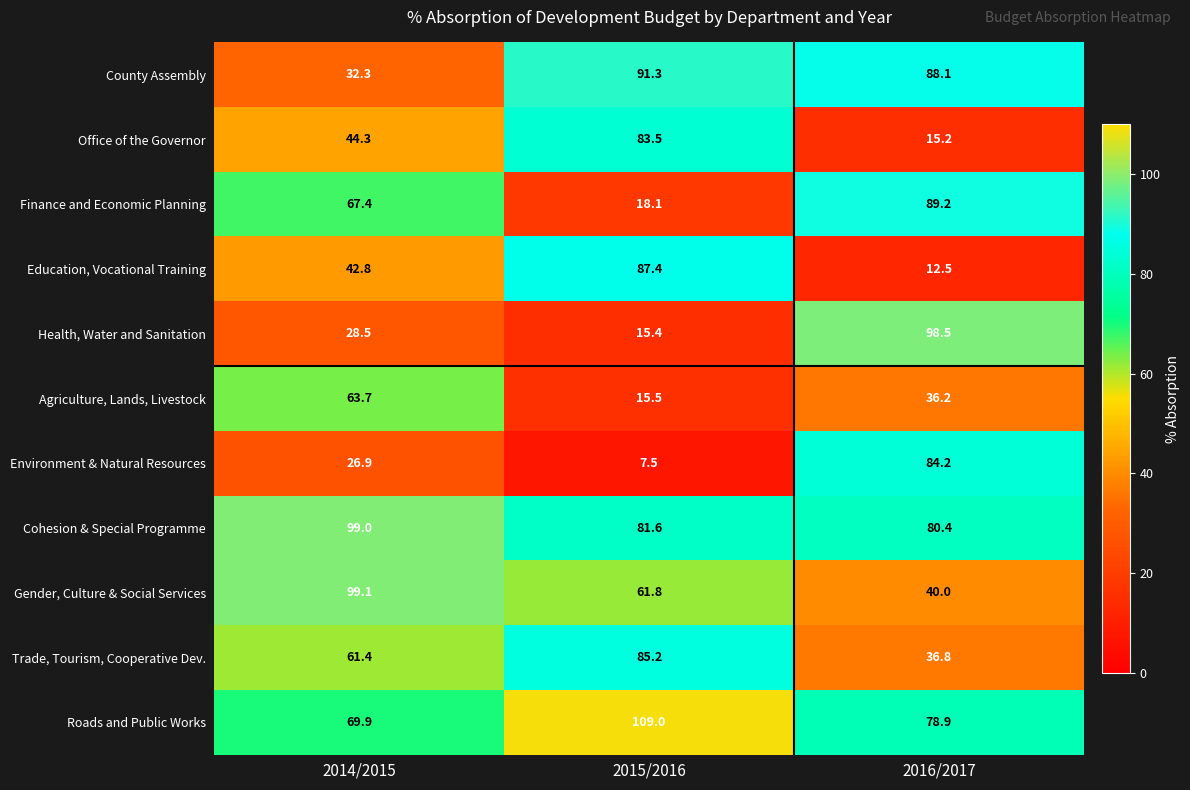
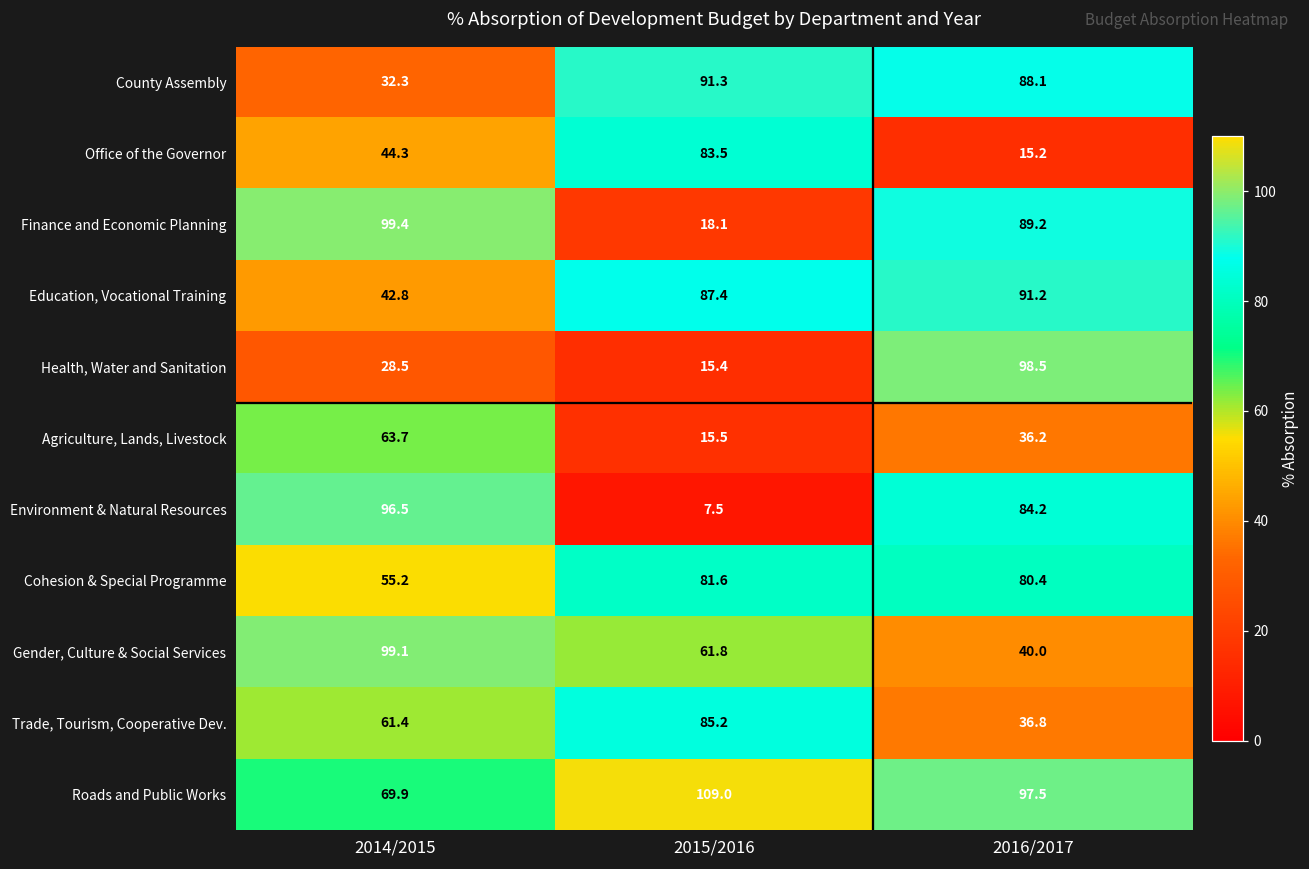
  {
    "County Assembly": {
      "2014/2015": 32.3,
      "2015/2016": 91.3,
      "2016/2017": 88.1
    },
    "Office of the Governor": {
      "2014/2015": 44.3,
      "2015/2016": 83.5,
      "2016/2017": 15.2
    },
    "Finance and Economic Planning": {
-     "2014/2015": 67.4,
+     "2014/2015": 99.4,
      "2015/2016": 18.1,
      "2016/2017": 89.2
    },
    "Education, Vocational Training": {
      "2014/2015": 42.8,
      "2015/2016": 87.4,
-     "2016/2017": 12.5
+     "2016/2017": 91.2
    },
    "Health, Water and Sanitation": {
      "2014/2015": 28.5,
      "2015/2016": 15.4,
      "2016/2017": 98.5
    },
    "Agriculture, Lands, Livestock": {
      "2014/2015": 63.7,
      "2015/2016": 15.5,
      "2016/2017": 36.2
    },
    "Environment & Natural Resources": {
-     "2014/2015": 26.9,
+     "2014/2015": 96.5,
      "2015/2016": 7.5,
      "2016/2017": 84.2
    },
    "Cohesion & Special Programme": {
-     "2014/2015": 99.0,
+     "2014/2015": 55.2,
      "2015/2016": 81.6,
      "2016/2017": 80.4
    },
    "Gender, Culture & Social Services": {
      "2014/2015": 99.1,
      "2015/2016": 61.8,
      "2016/2017": 40.0
    },
    "Trade, Tourism, Cooperative Dev.": {
      "2014/2015": 61.4,
      "2015/2016": 85.2,
      "2016/2017": 36.8
    },
    "Roads and Public Works": {
      "2014/2015": 69.9,
      "2015/2016": 109.0,
-     "2016/2017": 78.9
+     "2016/2017": 97.5
    }
  }
